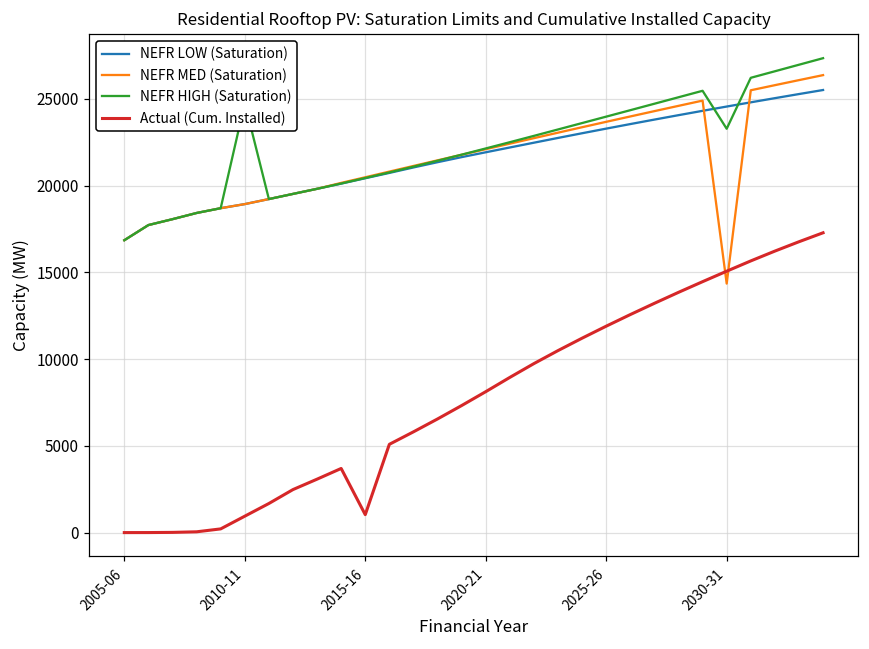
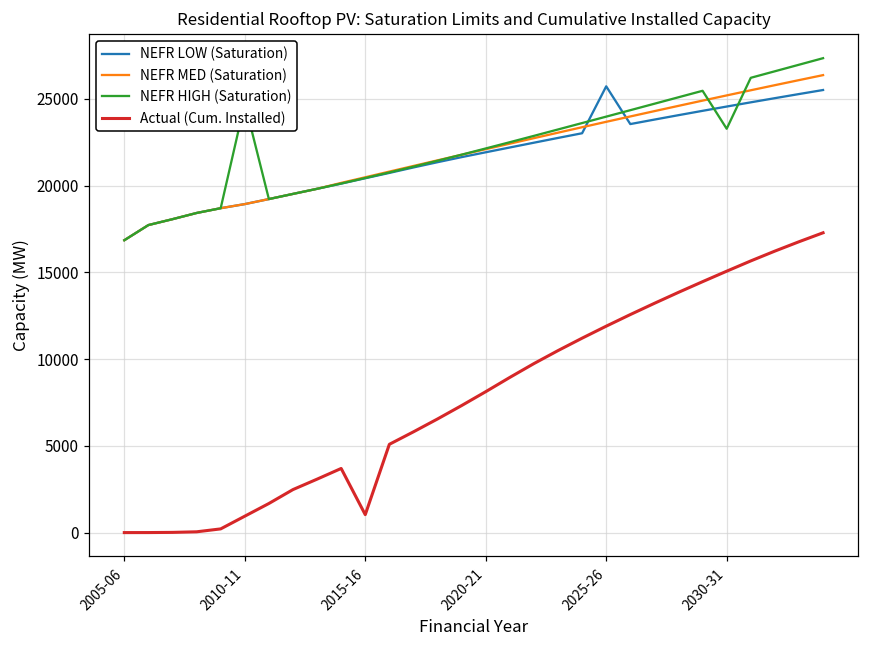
  {
    "NEFR LOW (Saturation)": {
      "2020-21": 21900,
-     "2025-26": 23300,
+     "2025-26": 25700,
      "2030-31": 24500
    },
    "NEFR MED (Saturation)": {
      "2025-26": 23700,
-     "2030-31": 14300
+     "2030-31": 25200
    },
    "NEFR HIGH (Saturation)": {
      "2025-26": 24000,
      "2030-31": 23300
    },
    "Actual (Cum. Installed)": {
      "2005-06": 0,
      "2010-11": 1000,
      "2015-16": 1000,
      "2020-21": 8100,
      "2025-26": 11900,
      "2030-31": 15100
    }
  }
